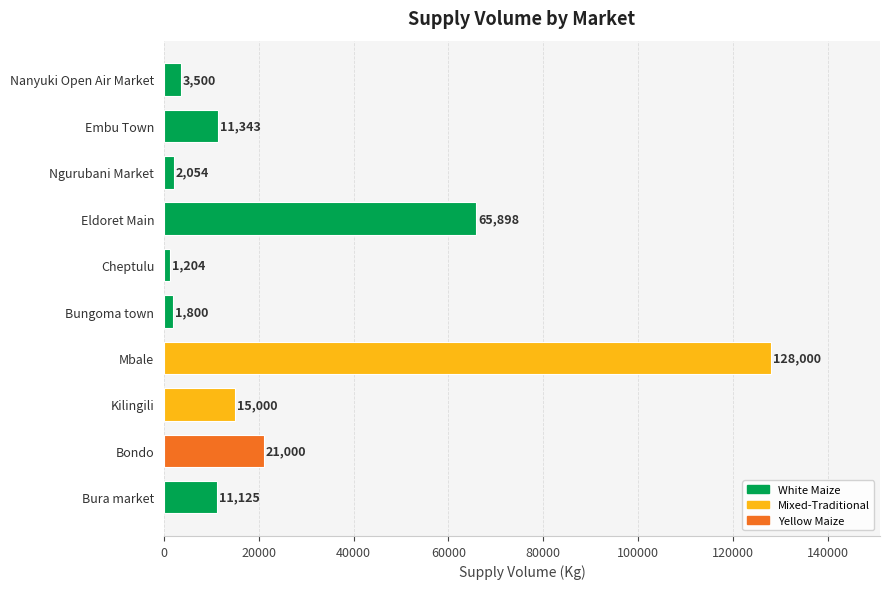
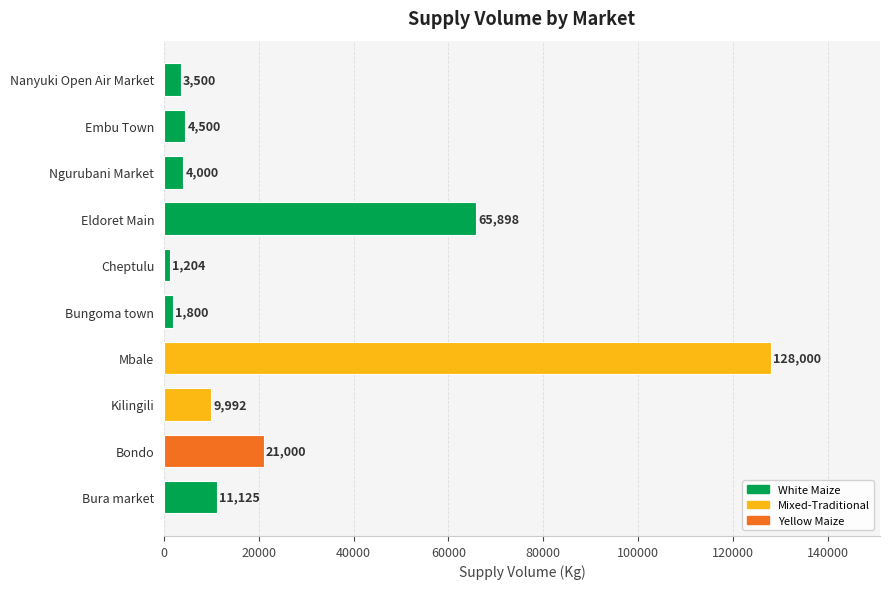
  {
    "Nanyuki Open Air Market": "3,500",
-   "Embu Town": "11,343",
-   "Ngurubani Market": "2,054",
+   "Embu Town": "4,500",
+   "Ngurubani Market": "4,000",
    "Eldoret Main": "65,898",
    "Cheptulu": "1,204",
    "Bungoma town": "1,800",
    "Mbale": "128,000",
-   "Kilingili": "15,000",
+   "Kilingili": "9,992",
    "Bondo": "21,000",
    "Bura market": "11,125"
  }
